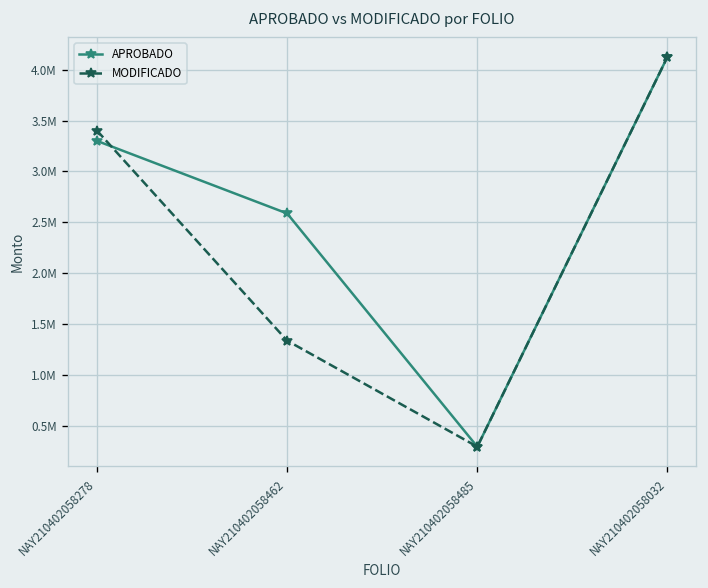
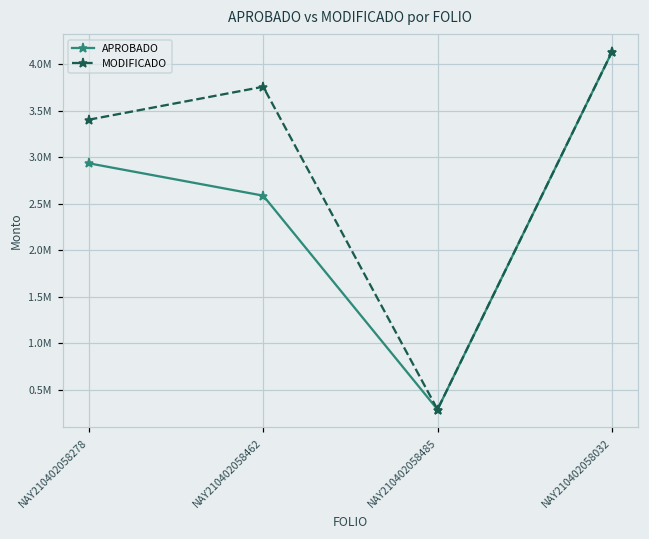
  {
    "APROBADO": {
-     "NAY210402058278": 3300000,
+     "NAY210402058278": 2900000,
      "NAY210402058462": 2600000
    },
    "MODIFICADO": {
      "NAY210402058278": 3400000,
-     "NAY210402058462": 1300000
+     "NAY210402058462": 3800000
    }
  }
